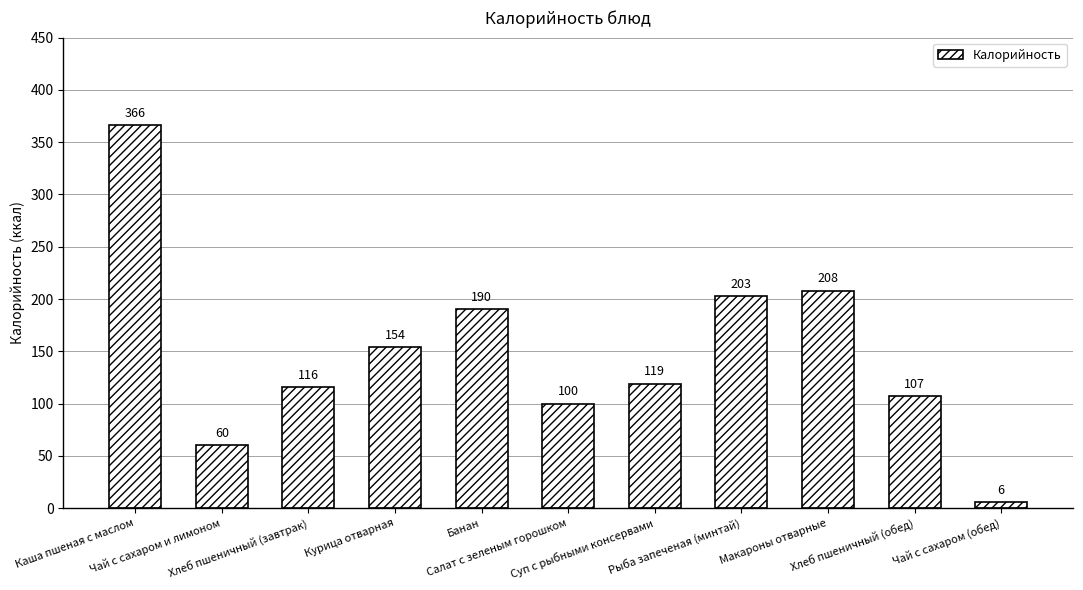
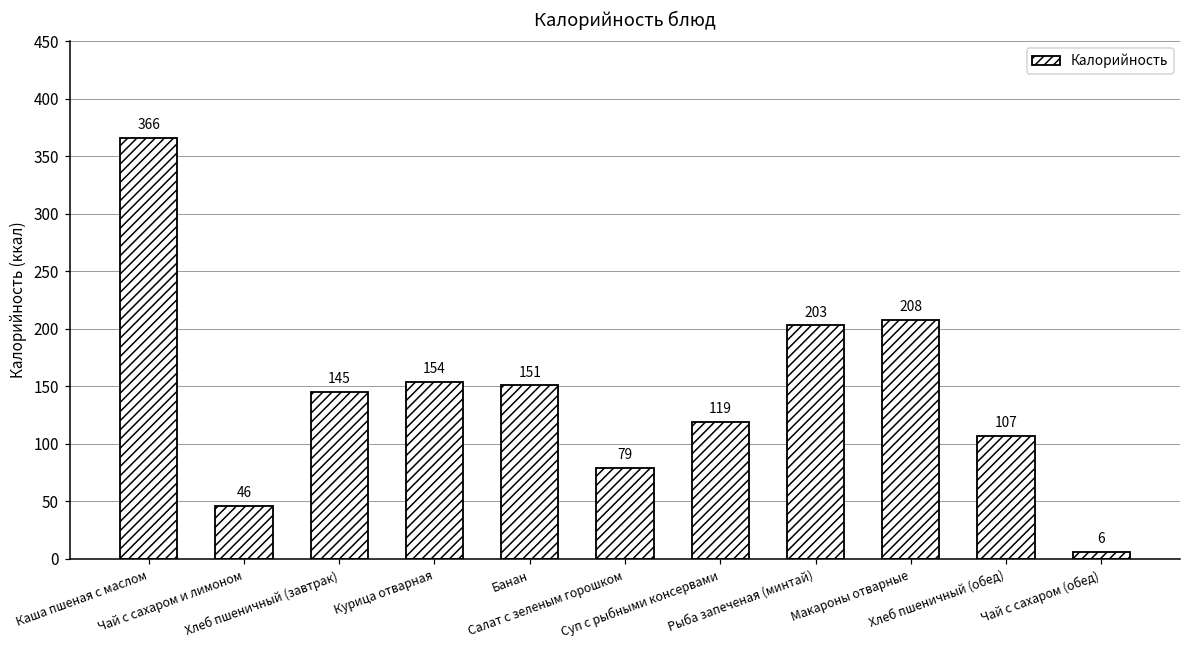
  {
    "Каша пшеная с маслом": 366,
-   "Чай с сахаром и лимоном": 60,
-   "Хлеб пшеничный (завтрак)": 116,
+   "Чай с сахаром и лимоном": 46,
+   "Хлеб пшеничный (завтрак)": 145,
    "Курица отварная": 154,
-   "Банан": 190,
-   "Салат с зеленым горошком": 100,
+   "Банан": 151,
+   "Салат с зеленым горошком": 79,
    "Суп с рыбными консервами": 119,
    "Рыба запеченая (минтай)": 203,
    "Макароны отварные": 208,
    "Хлеб пшеничный (обед)": 107,
    "Чай с сахаром (обед)": 6
  }
